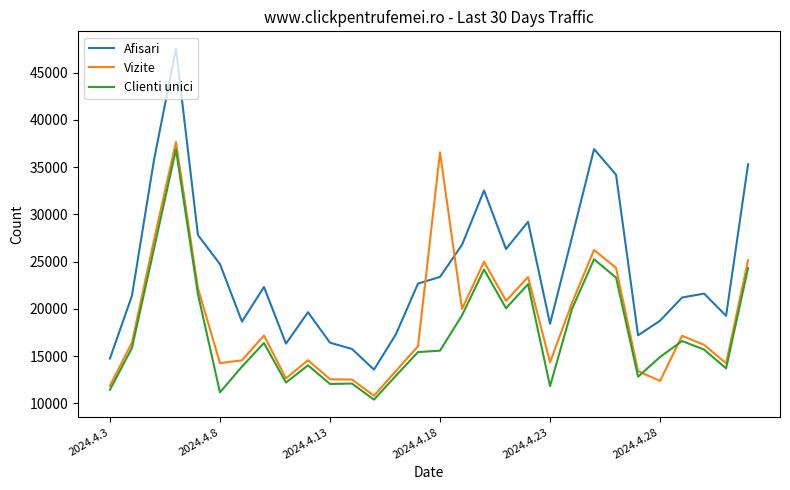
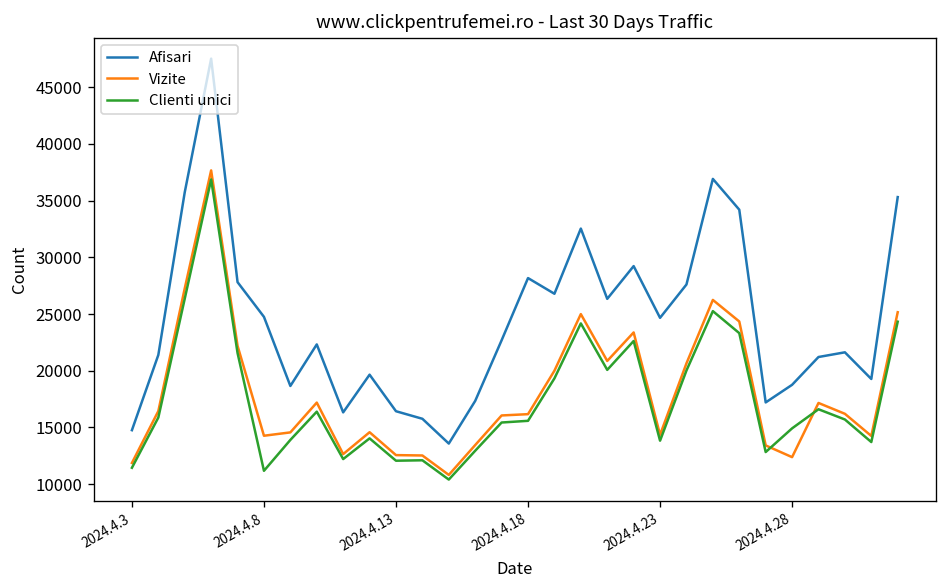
  {
    "Afisari": {
      "2024.4.3": 15000,
      "2024.4.8": 25000,
      "2024.4.13": 16000,
-     "2024.4.18": 23000,
-     "2024.4.23": 18000,
+     "2024.4.18": 28000,
+     "2024.4.23": 25000,
      "2024.4.28": 19000
    },
    "Vizite": {
      "2024.4.3": 12000,
      "2024.4.8": 14000,
      "2024.4.13": 13000,
-     "2024.4.18": 37000,
+     "2024.4.18": 16000,
      "2024.4.23": 14000,
      "2024.4.28": 12000
    },
    "Clienti unici": {
      "2024.4.3": 11000,
      "2024.4.8": 11000,
      "2024.4.13": 12000,
      "2024.4.18": 16000,
-     "2024.4.23": 12000,
+     "2024.4.23": 14000,
      "2024.4.28": 15000
    }
  }
